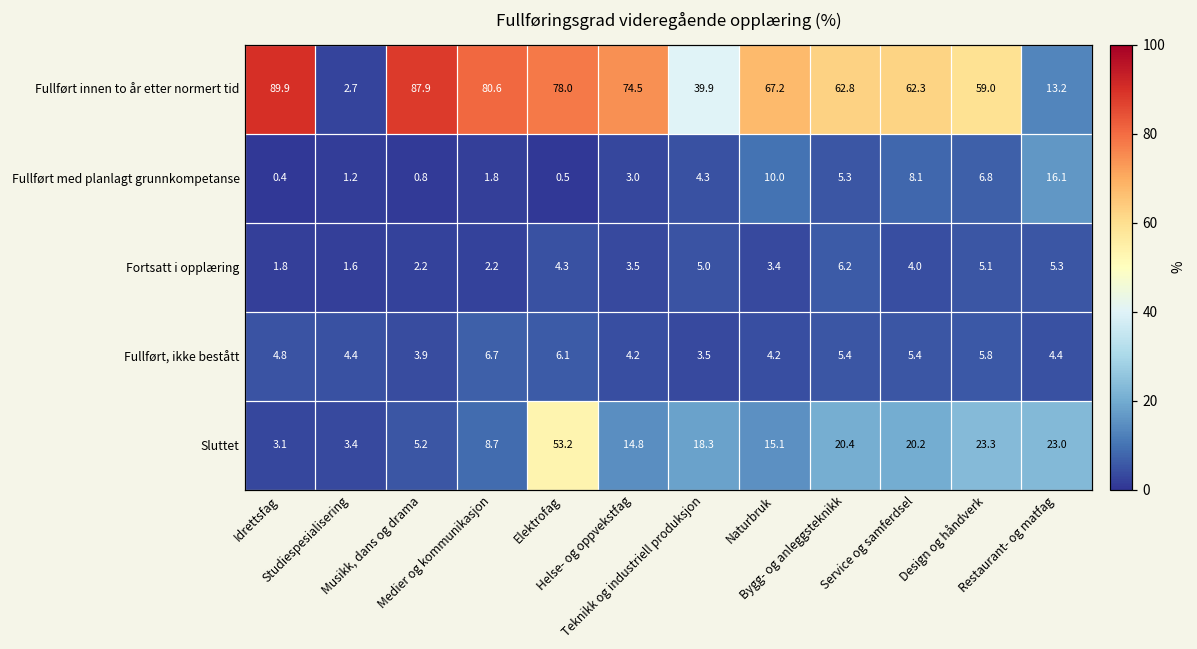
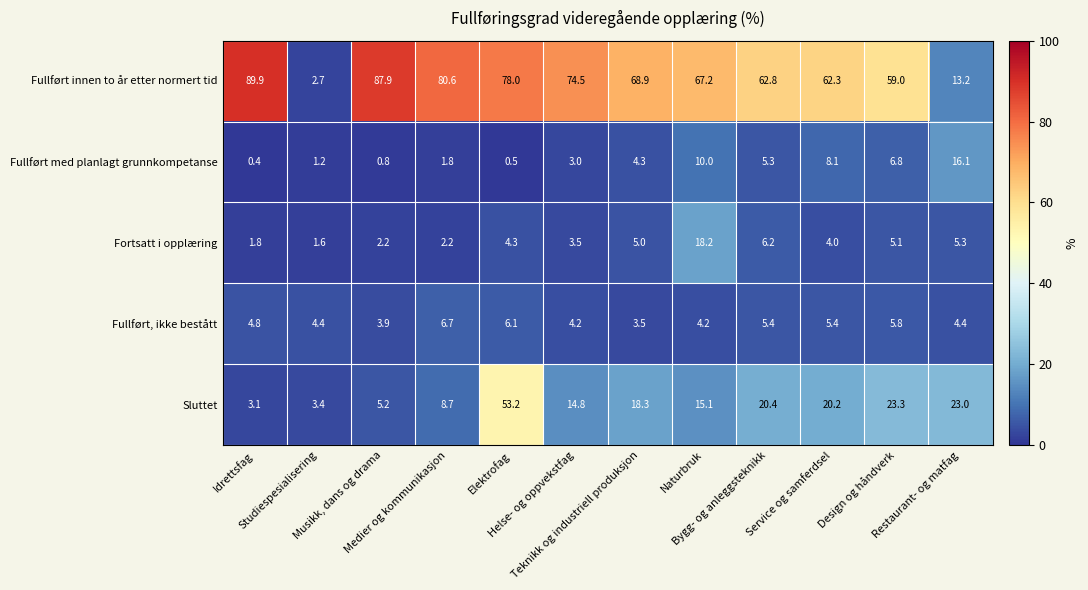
  {
    "Fullført innen to år etter normert tid": {
      "Idrettsfag": 89.9,
      "Studiespesialisering": 2.7,
      "Musikk, dans og drama": 87.9,
      "Medier og kommunikasjon": 80.6,
      "Elektrofag": 78.0,
      "Helse- og oppvekstfag": 74.5,
-     "Teknikk og industriell produksjon": 39.9,
+     "Teknikk og industriell produksjon": 68.9,
      "Naturbruk": 67.2,
      "Bygg- og anleggsteknikk": 62.8,
      "Service og samferdsel": 62.3,
      "Design og håndverk": 59.0,
      "Restaurant- og matfag": 13.2
    },
    "Fullført med planlagt grunnkompetanse": {
      "Idrettsfag": 0.4,
      "Studiespesialisering": 1.2,
      "Musikk, dans og drama": 0.8,
      "Medier og kommunikasjon": 1.8,
      "Elektrofag": 0.5,
      "Helse- og oppvekstfag": 3.0,
      "Teknikk og industriell produksjon": 4.3,
      "Naturbruk": 10.0,
      "Bygg- og anleggsteknikk": 5.3,
      "Service og samferdsel": 8.1,
      "Design og håndverk": 6.8,
      "Restaurant- og matfag": 16.1
    },
    "Fortsatt i opplæring": {
      "Idrettsfag": 1.8,
      "Studiespesialisering": 1.6,
      "Musikk, dans og drama": 2.2,
      "Medier og kommunikasjon": 2.2,
      "Elektrofag": 4.3,
      "Helse- og oppvekstfag": 3.5,
      "Teknikk og industriell produksjon": 5.0,
-     "Naturbruk": 3.4,
+     "Naturbruk": 18.2,
      "Bygg- og anleggsteknikk": 6.2,
      "Service og samferdsel": 4.0,
      "Design og håndverk": 5.1,
      "Restaurant- og matfag": 5.3
    },
    "Fullført, ikke bestått": {
      "Idrettsfag": 4.8,
      "Studiespesialisering": 4.4,
      "Musikk, dans og drama": 3.9,
      "Medier og kommunikasjon": 6.7,
      "Elektrofag": 6.1,
      "Helse- og oppvekstfag": 4.2,
      "Teknikk og industriell produksjon": 3.5,
      "Naturbruk": 4.2,
      "Bygg- og anleggsteknikk": 5.4,
      "Service og samferdsel": 5.4,
      "Design og håndverk": 5.8,
      "Restaurant- og matfag": 4.4
    },
    "Sluttet": {
      "Idrettsfag": 3.1,
      "Studiespesialisering": 3.4,
      "Musikk, dans og drama": 5.2,
      "Medier og kommunikasjon": 8.7,
      "Elektrofag": 53.2,
      "Helse- og oppvekstfag": 14.8,
      "Teknikk og industriell produksjon": 18.3,
      "Naturbruk": 15.1,
      "Bygg- og anleggsteknikk": 20.4,
      "Service og samferdsel": 20.2,
      "Design og håndverk": 23.3,
      "Restaurant- og matfag": 23.0
    }
  }
